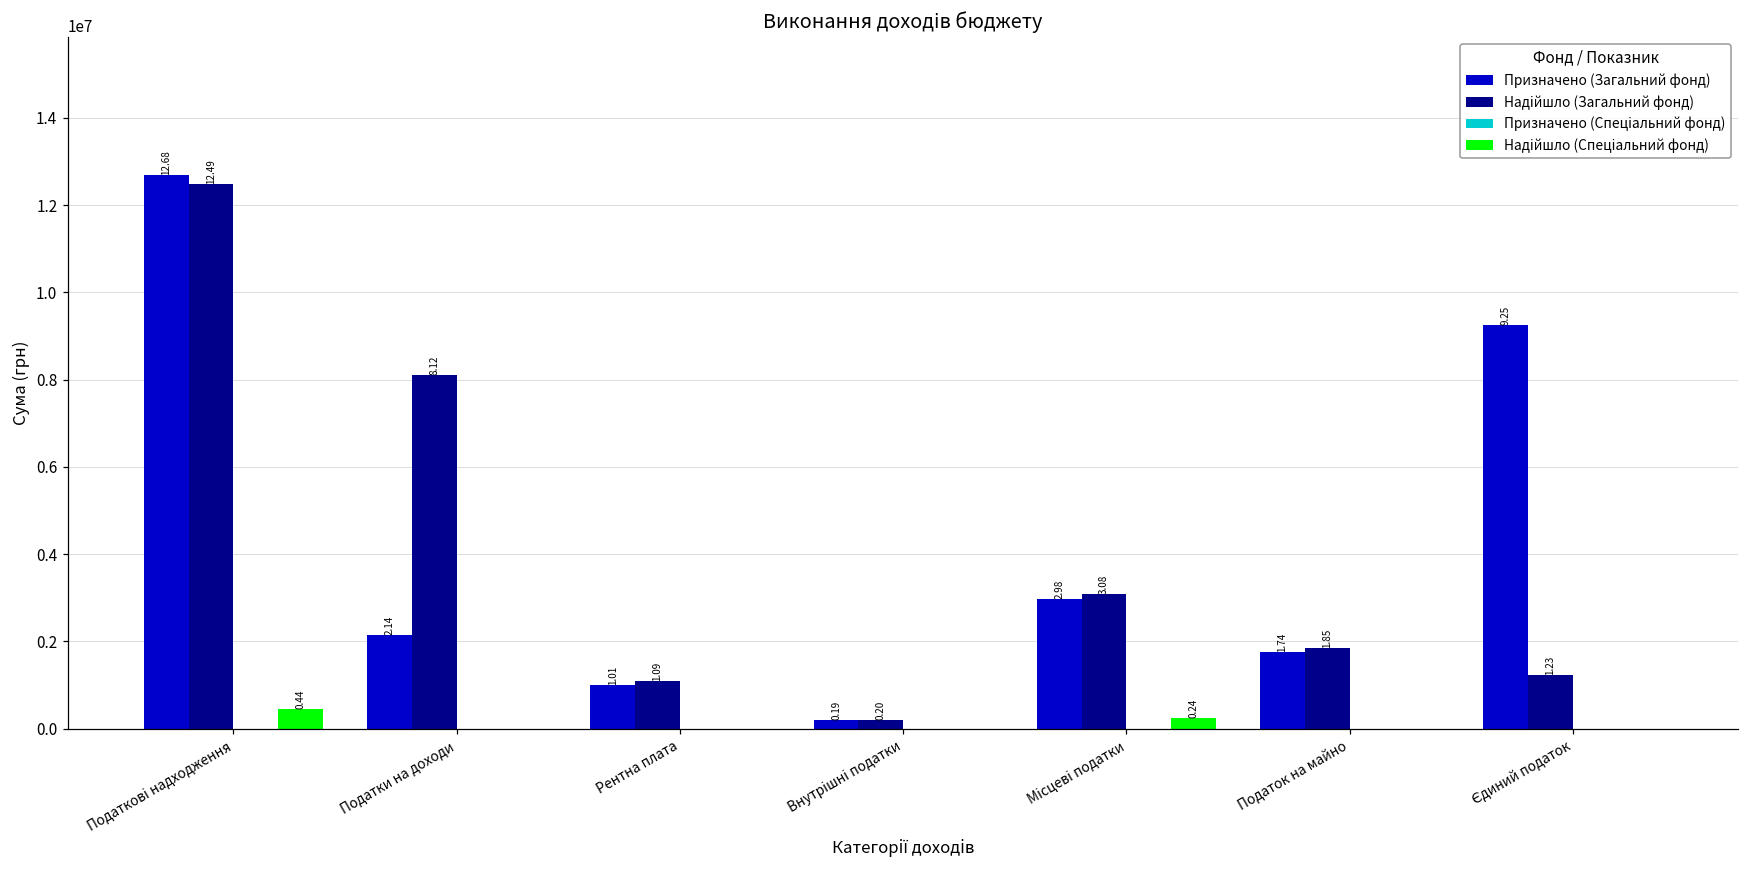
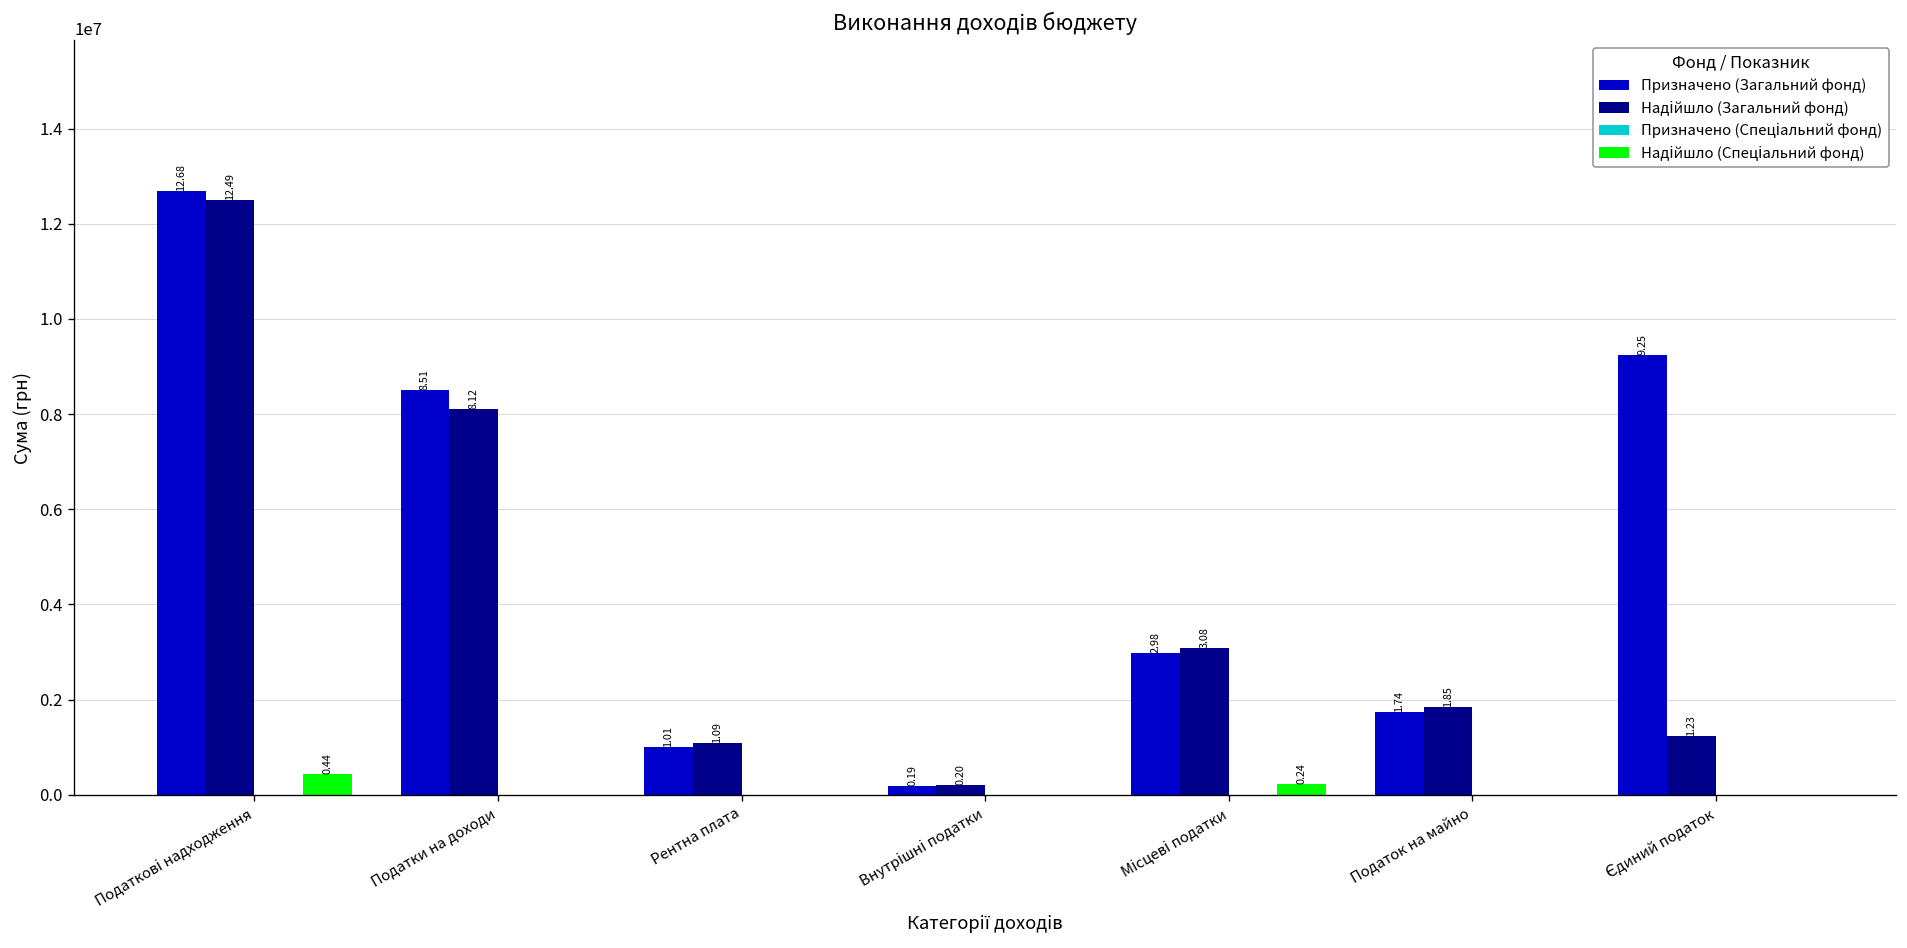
  {
    "Призначено (Загальний фонд)": {
-     "Податки на доходи": 2.14
+     "Податки на доходи": 8.51
    },
    "Призначено (Спеціальний фонд)": {
      "Податкові надходження": 0,
      "Податки на доходи": 0,
      "Рентна плата": 0,
      "Внутрішні податки": 0,
      "Місцеві податки": 0,
      "Податок на майно": 0,
      "Єдиний податок": 0
    },
    "Надійшло (Спеціальний фонд)": {
      "Податки на доходи": 0,
      "Рентна плата": 0,
      "Внутрішні податки": 0,
      "Податок на майно": 0,
      "Єдиний податок": 0
    }
  }
